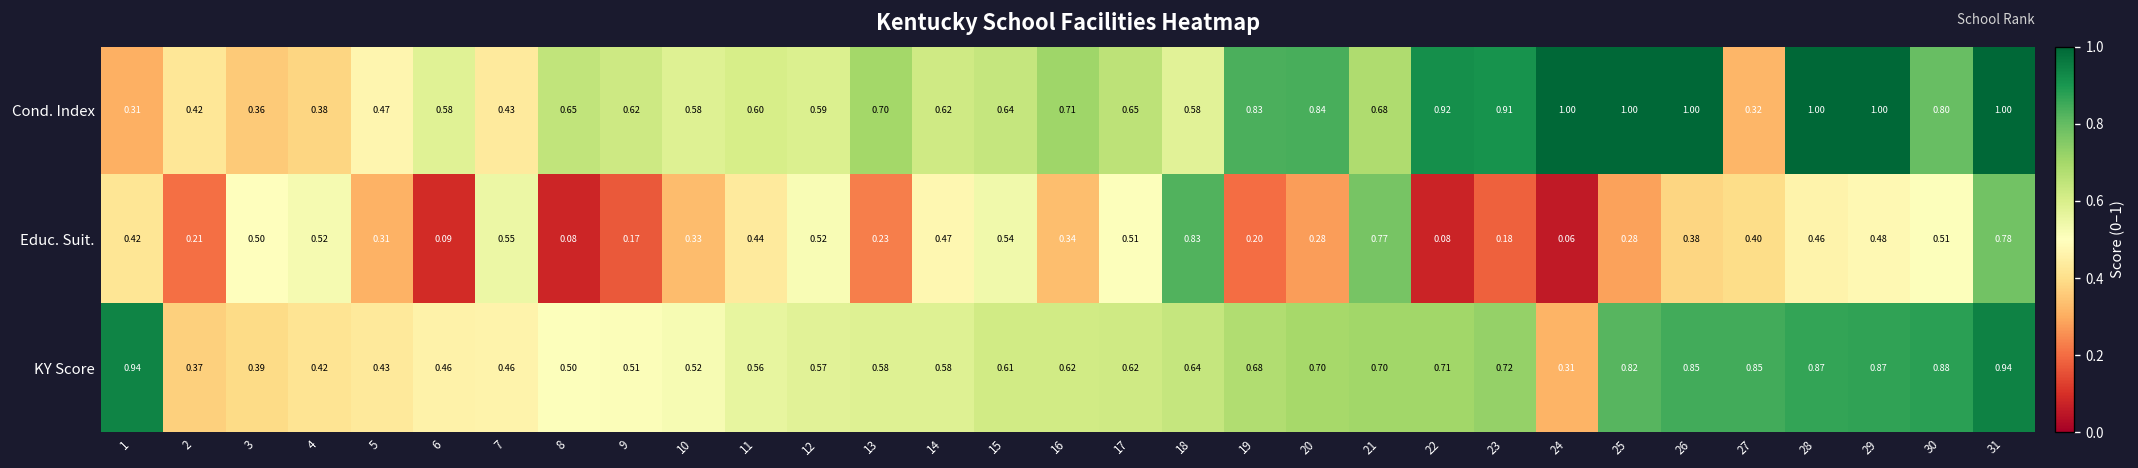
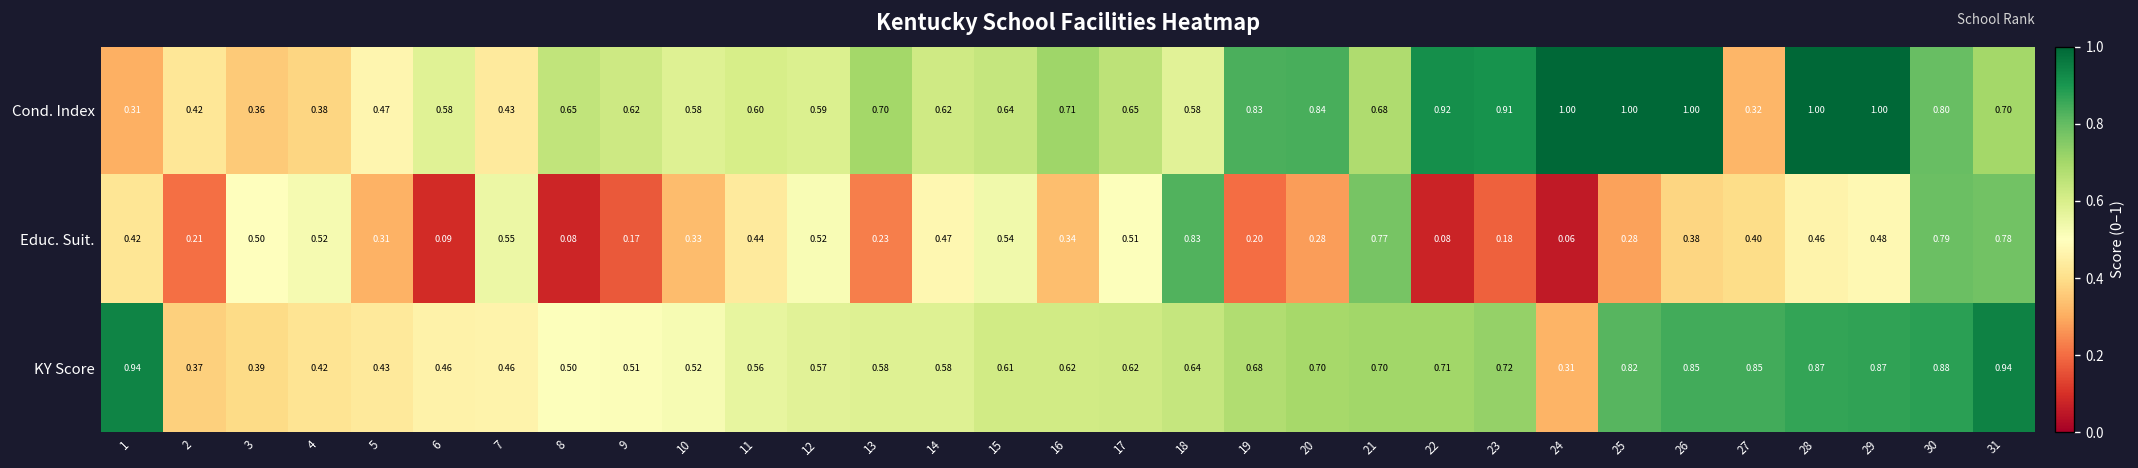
  {
    "Cond. Index": {
      "1": 0.31,
      "2": 0.42,
      "3": 0.36,
      "4": 0.38,
      "5": 0.47,
      "6": 0.58,
      "7": 0.43,
      "8": 0.65,
      "9": 0.62,
      "10": 0.58,
      "11": 0.60,
      "12": 0.59,
      "13": 0.70,
      "14": 0.62,
      "15": 0.64,
      "16": 0.71,
      "17": 0.65,
      "18": 0.58,
      "19": 0.83,
      "20": 0.84,
      "21": 0.68,
      "22": 0.92,
      "23": 0.91,
      "24": 1.00,
      "25": 1.00,
      "26": 1.00,
      "27": 0.32,
      "28": 1.00,
      "29": 1.00,
      "30": 0.80,
-     "31": 1.00
+     "31": 0.70
    },
    "Educ. Suit.": {
      "1": 0.42,
      "2": 0.21,
      "3": 0.50,
      "4": 0.52,
      "5": 0.31,
      "6": 0.09,
      "7": 0.55,
      "8": 0.08,
      "9": 0.17,
      "10": 0.33,
      "11": 0.44,
      "12": 0.52,
      "13": 0.23,
      "14": 0.47,
      "15": 0.54,
      "16": 0.34,
      "17": 0.51,
      "18": 0.83,
      "19": 0.20,
      "20": 0.28,
      "21": 0.77,
      "22": 0.08,
      "23": 0.18,
      "24": 0.06,
      "25": 0.28,
      "26": 0.38,
      "27": 0.40,
      "28": 0.46,
      "29": 0.48,
-     "30": 0.51,
+     "30": 0.79,
      "31": 0.78
    },
    "KY Score": {
      "1": 0.94,
      "2": 0.37,
      "3": 0.39,
      "4": 0.42,
      "5": 0.43,
      "6": 0.46,
      "7": 0.46,
      "8": 0.50,
      "9": 0.51,
      "10": 0.52,
      "11": 0.56,
      "12": 0.57,
      "13": 0.58,
      "14": 0.58,
      "15": 0.61,
      "16": 0.62,
      "17": 0.62,
      "18": 0.64,
      "19": 0.68,
      "20": 0.70,
      "21": 0.70,
      "22": 0.71,
      "23": 0.72,
      "24": 0.31,
      "25": 0.82,
      "26": 0.85,
      "27": 0.85,
      "28": 0.87,
      "29": 0.87,
      "30": 0.88,
      "31": 0.94
    }
  }
